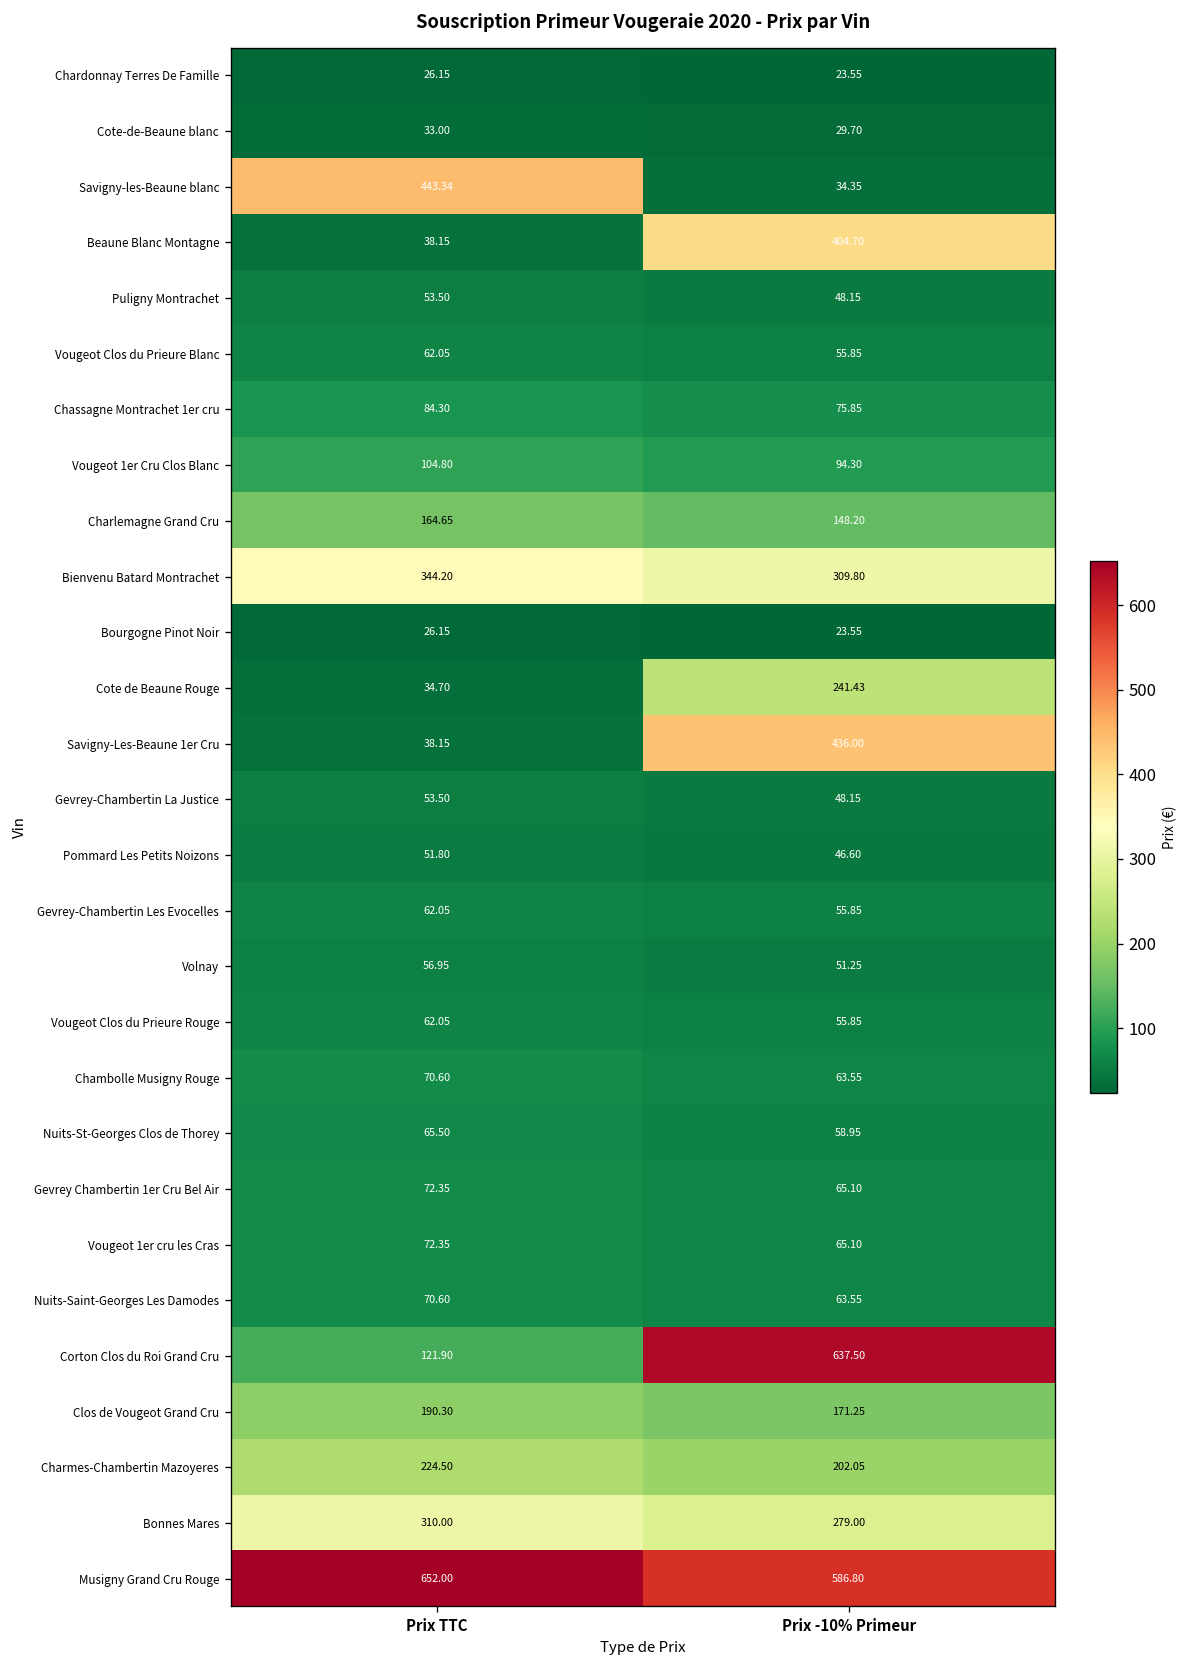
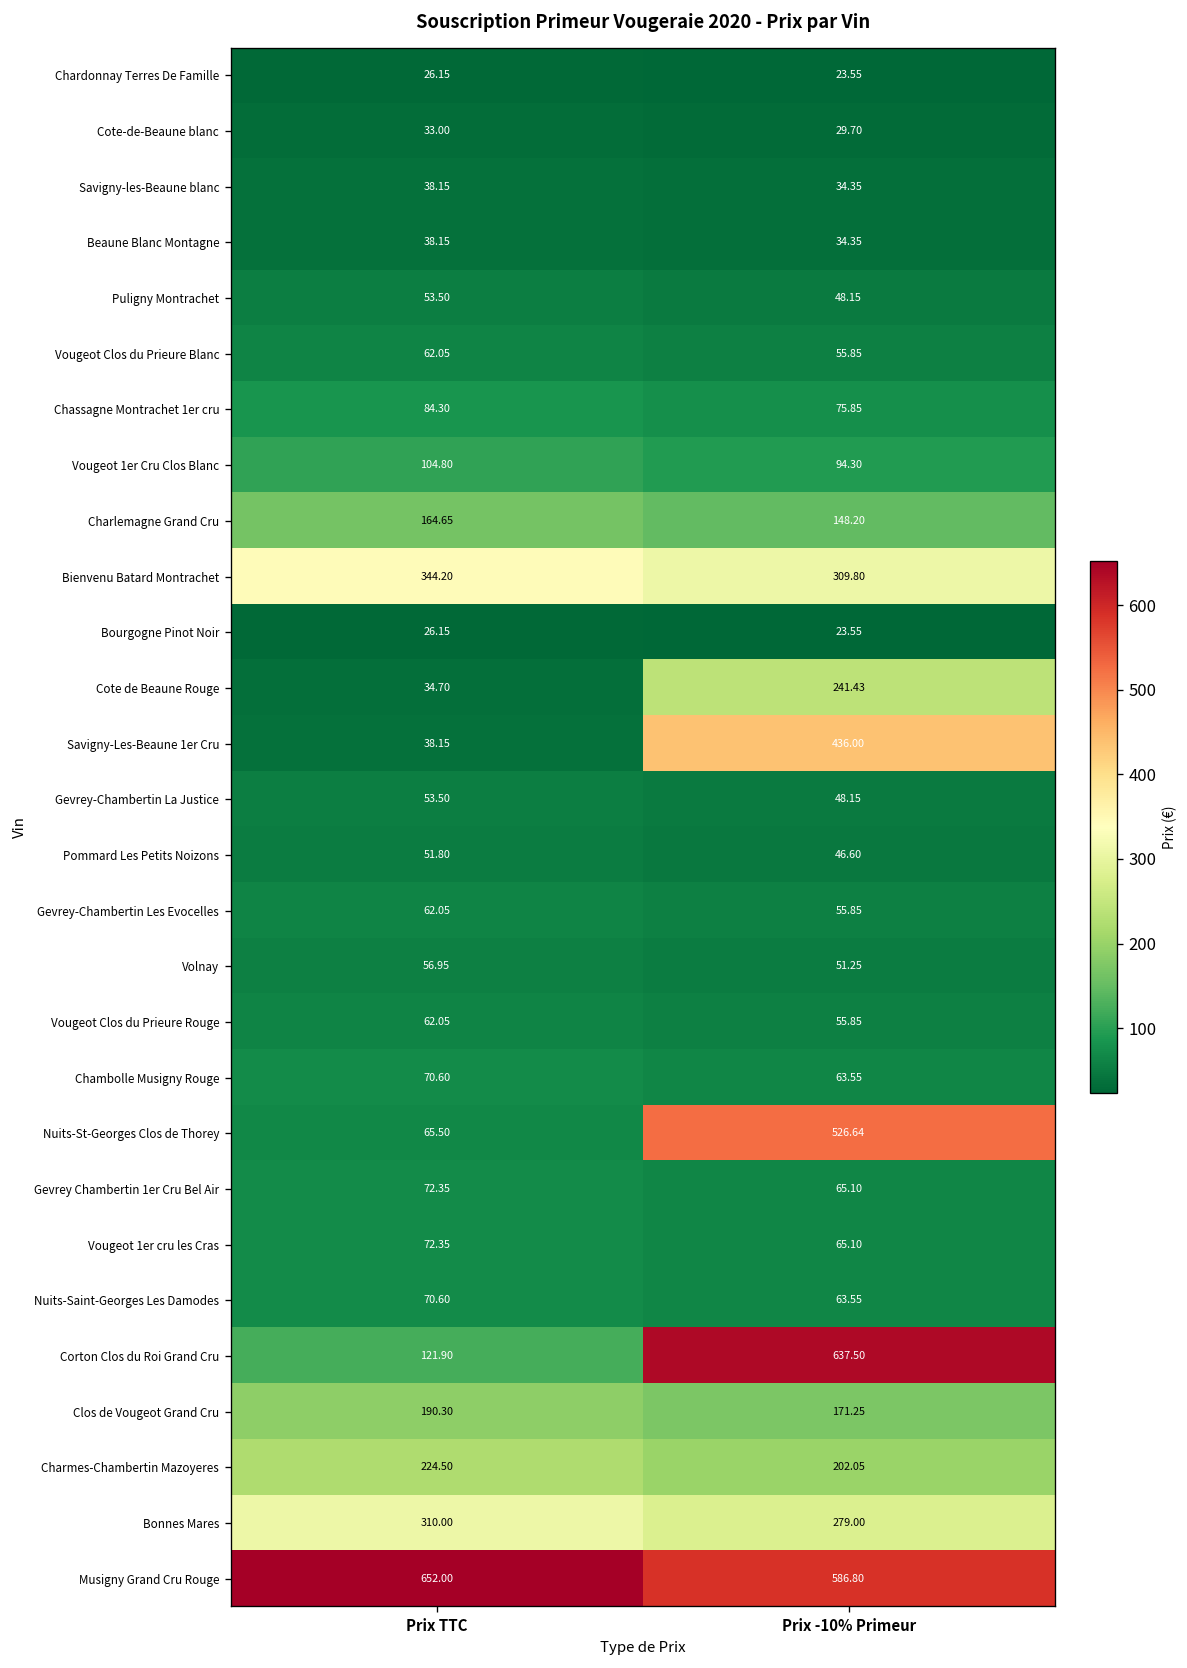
  {
    "Chardonnay Terres De Famille": {
      "Prix TTC": 26.15,
      "Prix -10% Primeur": 23.55
    },
    "Cote-de-Beaune blanc": {
      "Prix TTC": 33.00,
      "Prix -10% Primeur": 29.70
    },
    "Savigny-les-Beaune blanc": {
-     "Prix TTC": 443.34,
+     "Prix TTC": 38.15,
      "Prix -10% Primeur": 34.35
    },
    "Beaune Blanc Montagne": {
      "Prix TTC": 38.15,
-     "Prix -10% Primeur": 404.70
+     "Prix -10% Primeur": 34.35
    },
    "Puligny Montrachet": {
      "Prix TTC": 53.50,
      "Prix -10% Primeur": 48.15
    },
    "Vougeot Clos du Prieure Blanc": {
      "Prix TTC": 62.05,
      "Prix -10% Primeur": 55.85
    },
    "Chassagne Montrachet 1er cru": {
      "Prix TTC": 84.30,
      "Prix -10% Primeur": 75.85
    },
    "Vougeot 1er Cru Clos Blanc": {
      "Prix TTC": 104.80,
      "Prix -10% Primeur": 94.30
    },
    "Charlemagne Grand Cru": {
      "Prix TTC": 164.65,
      "Prix -10% Primeur": 148.20
    },
    "Bienvenu Batard Montrachet": {
      "Prix TTC": 344.20,
      "Prix -10% Primeur": 309.80
    },
    "Bourgogne Pinot Noir": {
      "Prix TTC": 26.15,
      "Prix -10% Primeur": 23.55
    },
    "Cote de Beaune Rouge": {
      "Prix TTC": 34.70,
      "Prix -10% Primeur": 241.43
    },
    "Savigny-Les-Beaune 1er Cru": {
      "Prix TTC": 38.15,
      "Prix -10% Primeur": 436.00
    },
    "Gevrey-Chambertin La Justice": {
      "Prix TTC": 53.50,
      "Prix -10% Primeur": 48.15
    },
    "Pommard Les Petits Noizons": {
      "Prix TTC": 51.80,
      "Prix -10% Primeur": 46.60
    },
    "Gevrey-Chambertin Les Evocelles": {
      "Prix TTC": 62.05,
      "Prix -10% Primeur": 55.85
    },
    "Volnay": {
      "Prix TTC": 56.95,
      "Prix -10% Primeur": 51.25
    },
    "Vougeot Clos du Prieure Rouge": {
      "Prix TTC": 62.05,
      "Prix -10% Primeur": 55.85
    },
    "Chambolle Musigny Rouge": {
      "Prix TTC": 70.60,
      "Prix -10% Primeur": 63.55
    },
    "Nuits-St-Georges Clos de Thorey": {
      "Prix TTC": 65.50,
-     "Prix -10% Primeur": 58.95
+     "Prix -10% Primeur": 526.64
    },
    "Gevrey Chambertin 1er Cru Bel Air": {
      "Prix TTC": 72.35,
      "Prix -10% Primeur": 65.10
    },
    "Vougeot 1er cru les Cras": {
      "Prix TTC": 72.35,
      "Prix -10% Primeur": 65.10
    },
    "Nuits-Saint-Georges Les Damodes": {
      "Prix TTC": 70.60,
      "Prix -10% Primeur": 63.55
    },
    "Corton Clos du Roi Grand Cru": {
      "Prix TTC": 121.90,
      "Prix -10% Primeur": 637.50
    },
    "Clos de Vougeot Grand Cru": {
      "Prix TTC": 190.30,
      "Prix -10% Primeur": 171.25
    },
    "Charmes-Chambertin Mazoyeres": {
      "Prix TTC": 224.50,
      "Prix -10% Primeur": 202.05
    },
    "Bonnes Mares": {
      "Prix TTC": 310.00,
      "Prix -10% Primeur": 279.00
    },
    "Musigny Grand Cru Rouge": {
      "Prix TTC": 652.00,
      "Prix -10% Primeur": 586.80
    }
  }
